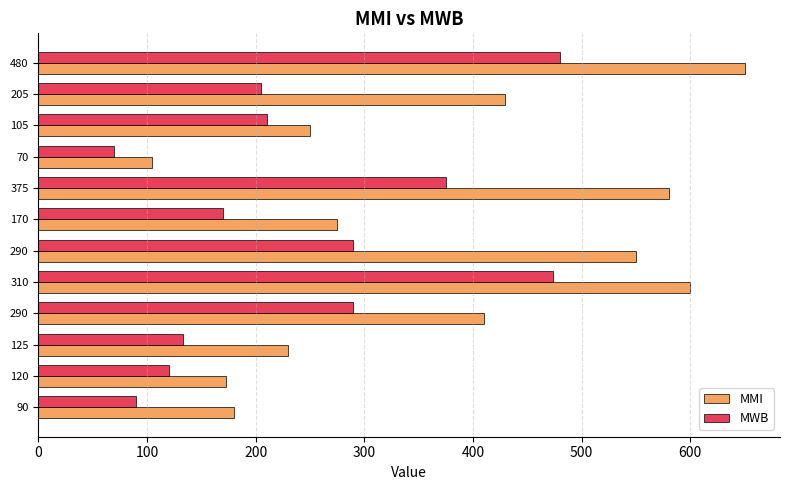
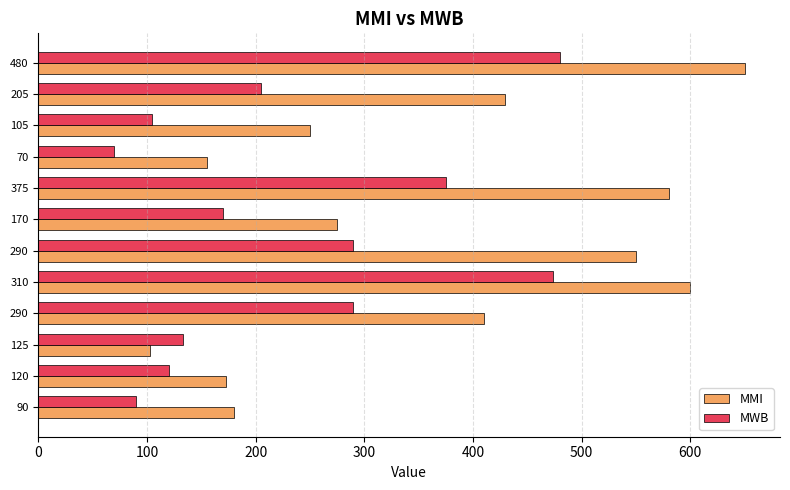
  {
    "MMI": {
      "480": 650,
      "205": 429,
      "105": 250,
-     "70": 105,
+     "70": 155,
      "375": 580,
      "170": 275,
      "310": 600,
-     "125": 230,
+     "125": 103,
      "120": 173,
      "90": 180
    },
    "MWB": {
      "480": 480,
      "205": 205,
-     "105": 210,
+     "105": 105,
      "70": 70,
      "375": 375,
      "170": 170,
      "310": 474,
      "125": 133,
      "120": 120,
      "90": 90
    }
  }
